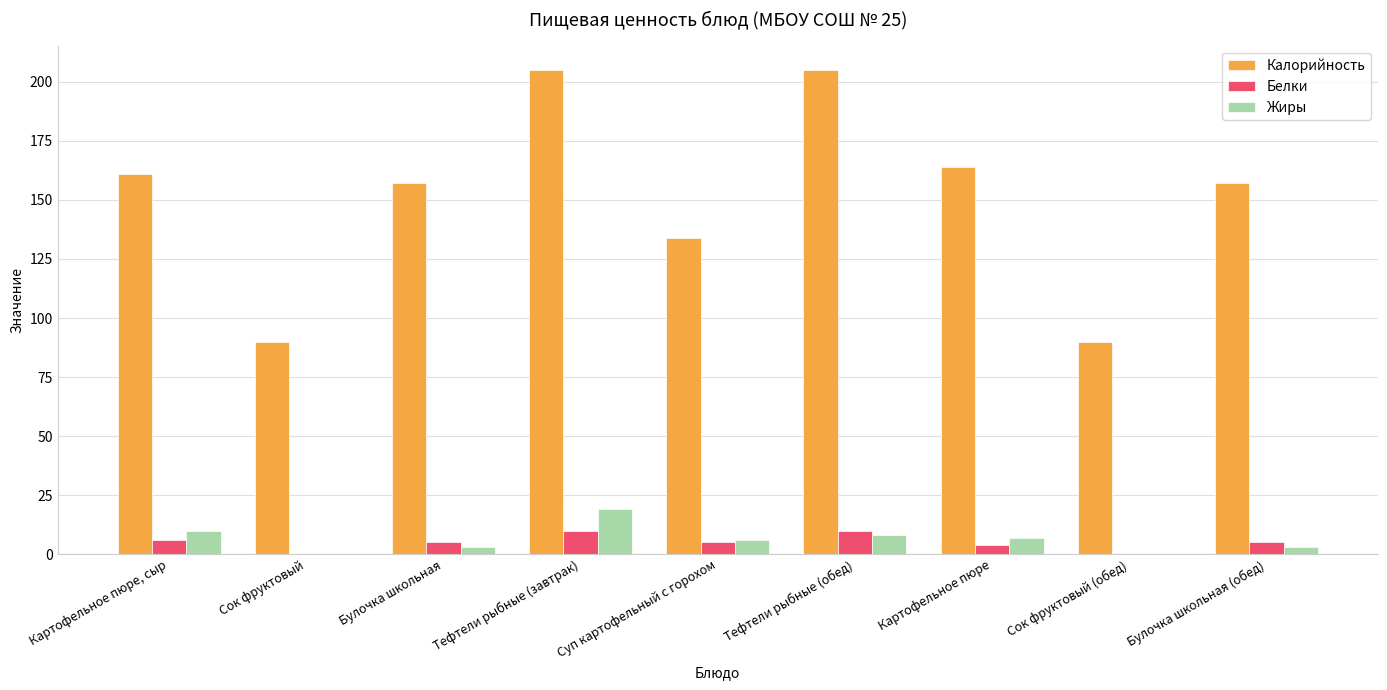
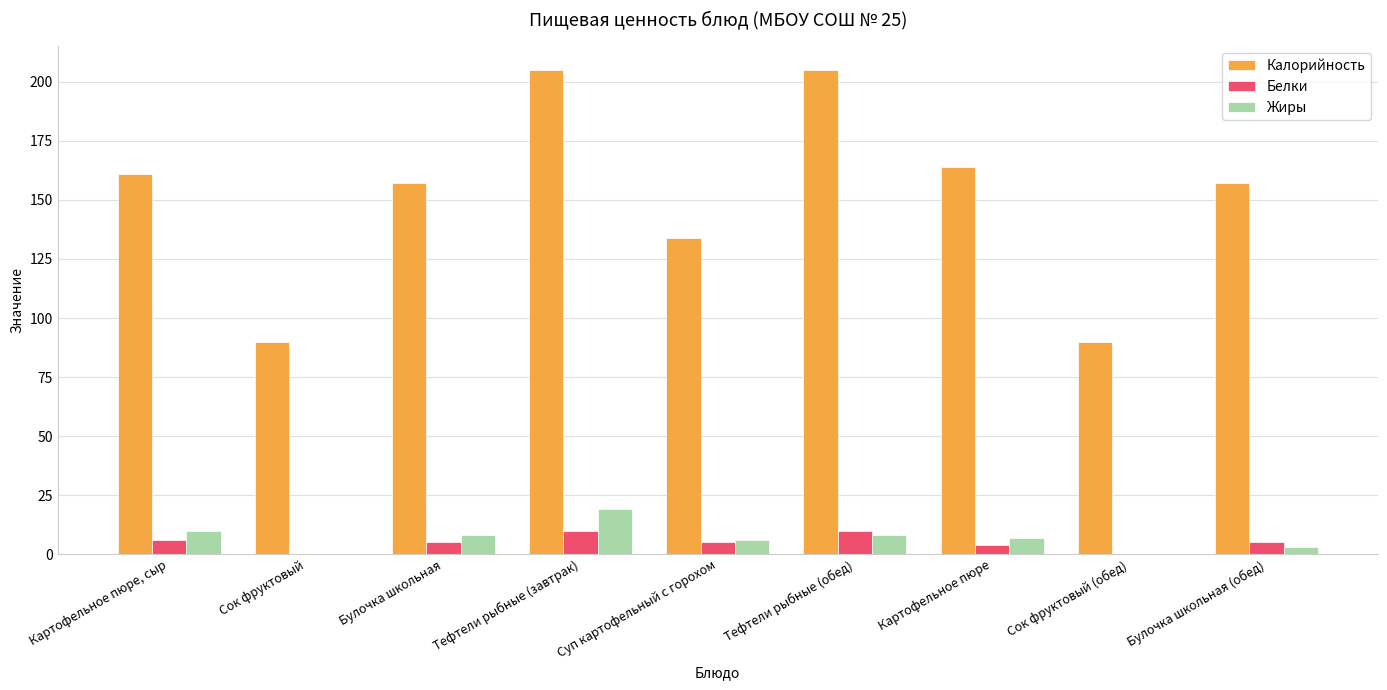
  {
    "Калорийность": {
      "Картофельное пюре, сыр": 161,
      "Сок фруктовый": 90,
      "Булочка школьная": 157,
      "Тефтели рыбные (завтрак)": 205,
      "Суп картофельный с горохом": 134,
      "Тефтели рыбные (обед)": 205,
      "Картофельное пюре": 164,
      "Сок фруктовый (обед)": 90,
      "Булочка школьная (обед)": 157
    },
    "Белки": {
      "Картофельное пюре, сыр": 6,
      "Сок фруктовый": 0,
      "Булочка школьная": 5,
      "Тефтели рыбные (завтрак)": 10,
      "Суп картофельный с горохом": 5,
      "Тефтели рыбные (обед)": 10,
      "Картофельное пюре": 4,
      "Сок фруктовый (обед)": 0,
      "Булочка школьная (обед)": 5
    },
    "Жиры": {
      "Картофельное пюре, сыр": 10,
      "Сок фруктовый": 0,
-     "Булочка школьная": 3,
+     "Булочка школьная": 8,
      "Тефтели рыбные (завтрак)": 19,
      "Суп картофельный с горохом": 6,
      "Тефтели рыбные (обед)": 8,
      "Картофельное пюре": 7,
      "Сок фруктовый (обед)": 0,
      "Булочка школьная (обед)": 3
    }
  }
